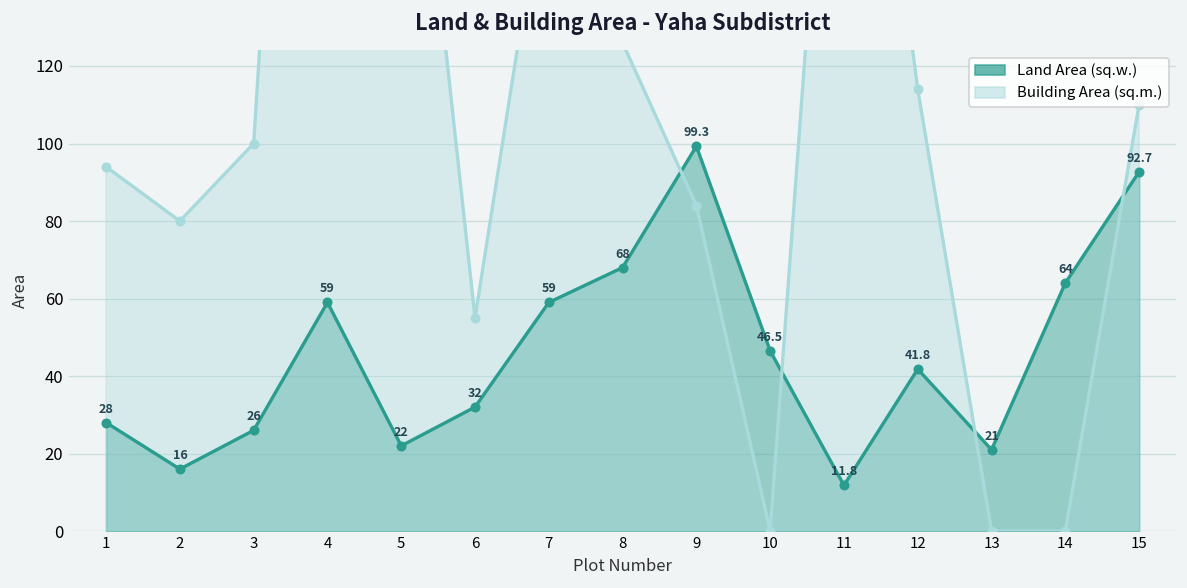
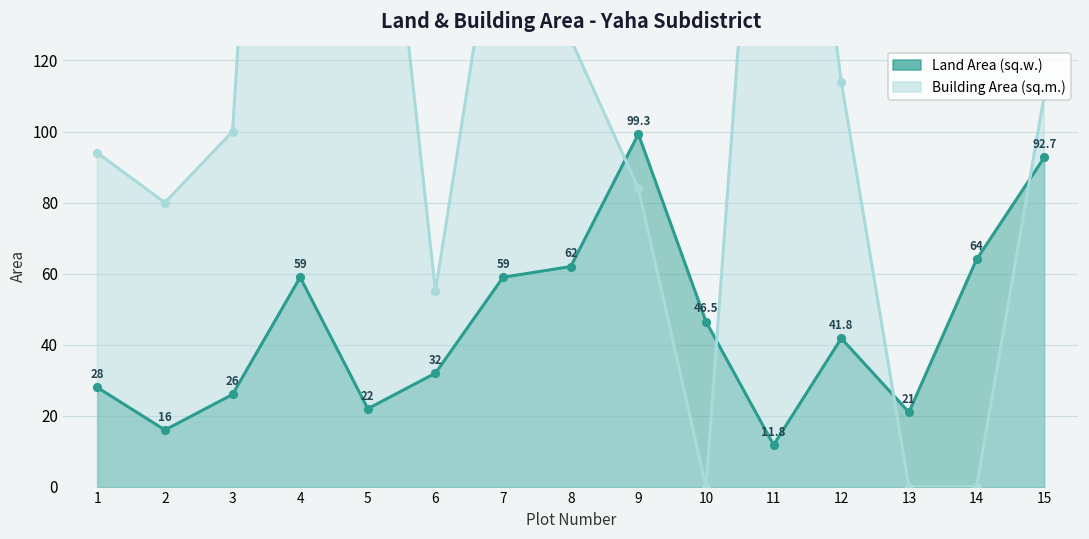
  {
    "Land Area (sq.w.)": {
      "1": 28,
      "2": 16,
      "3": 26,
      "4": 59,
      "5": 22,
      "6": 32,
      "7": 59,
-     "8": 68,
+     "8": 62,
      "9": 99.3,
      "10": 46.5,
      "11": 11.8,
      "12": 41.8,
      "13": 21,
      "14": 64,
      "15": 92.7
    },
    "Building Area (sq.m.)": {
      "1": 94,
      "2": 80,
      "3": 100,
      "6": 55,
      "9": 84,
      "10": 0,
      "12": 114,
      "13": 0,
      "14": 0
    }
  }
